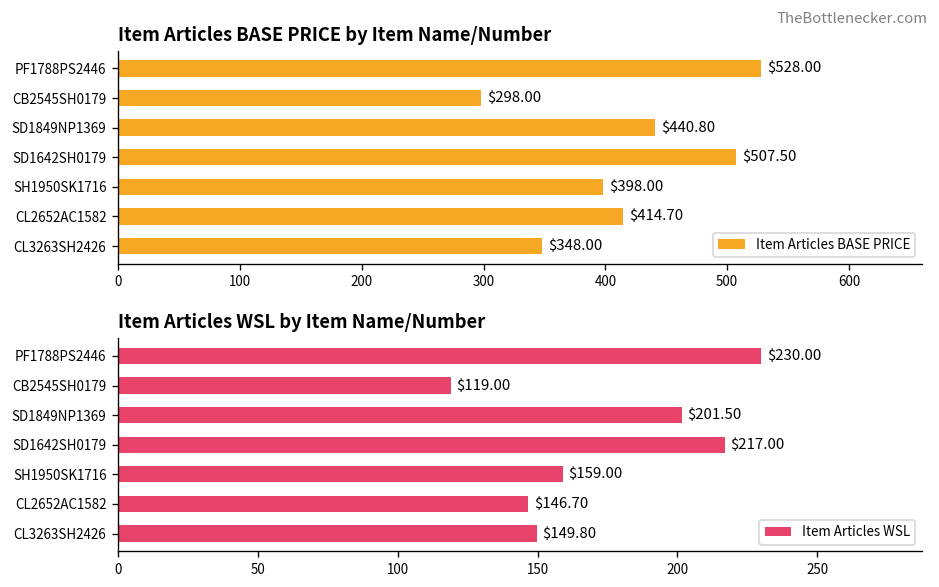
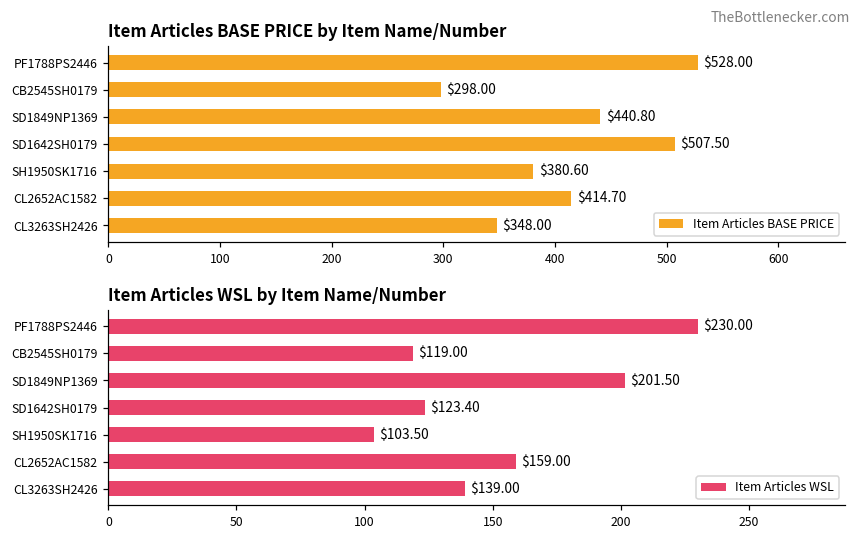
  {
    "Item Articles BASE PRICE by Item Name/Number": {
      "PF1788PS2446": "$528.00",
      "CB2545SH0179": "$298.00",
      "SD1849NP1369": "$440.80",
      "SD1642SH0179": "$507.50",
-     "SH1950SK1716": "$398.00",
+     "SH1950SK1716": "$380.60",
      "CL2652AC1582": "$414.70",
      "CL3263SH2426": "$348.00"
    },
    "Item Articles WSL by Item Name/Number": {
      "PF1788PS2446": "$230.00",
      "CB2545SH0179": "$119.00",
      "SD1849NP1369": "$201.50",
-     "SD1642SH0179": "$217.00",
-     "SH1950SK1716": "$159.00",
-     "CL2652AC1582": "$146.70",
-     "CL3263SH2426": "$149.80"
+     "SD1642SH0179": "$123.40",
+     "SH1950SK1716": "$103.50",
+     "CL2652AC1582": "$159.00",
+     "CL3263SH2426": "$139.00"
    }
  }
